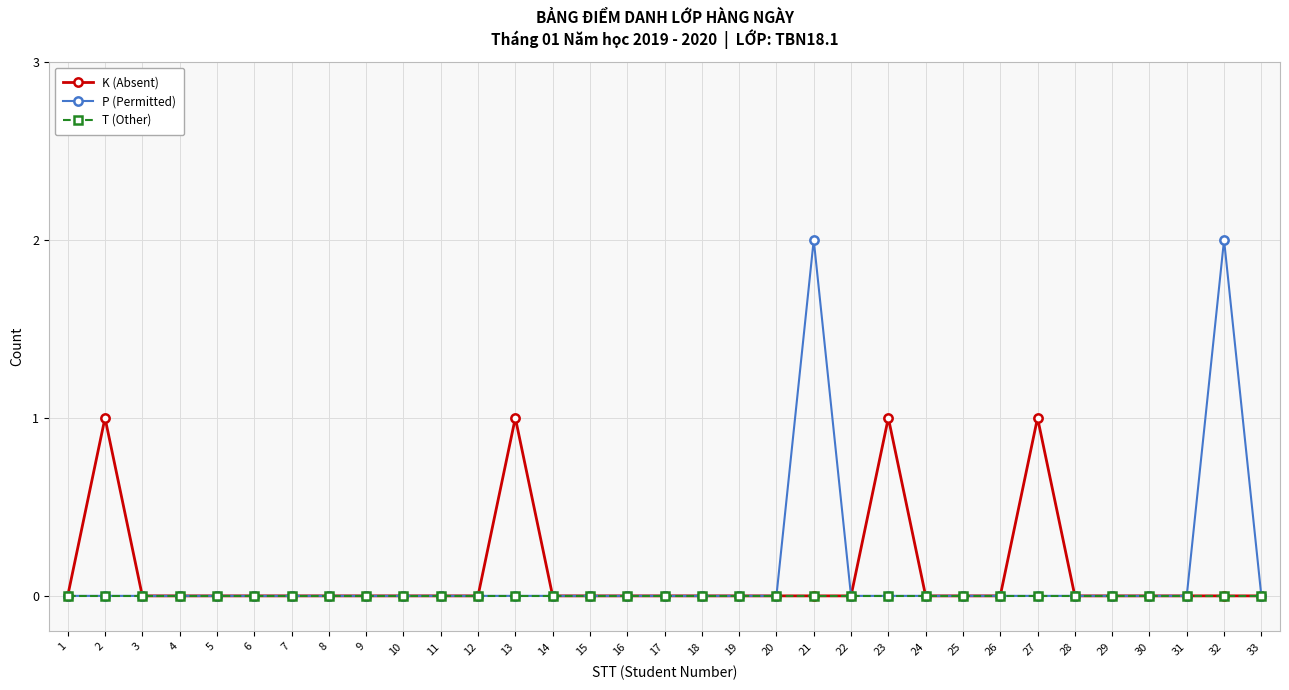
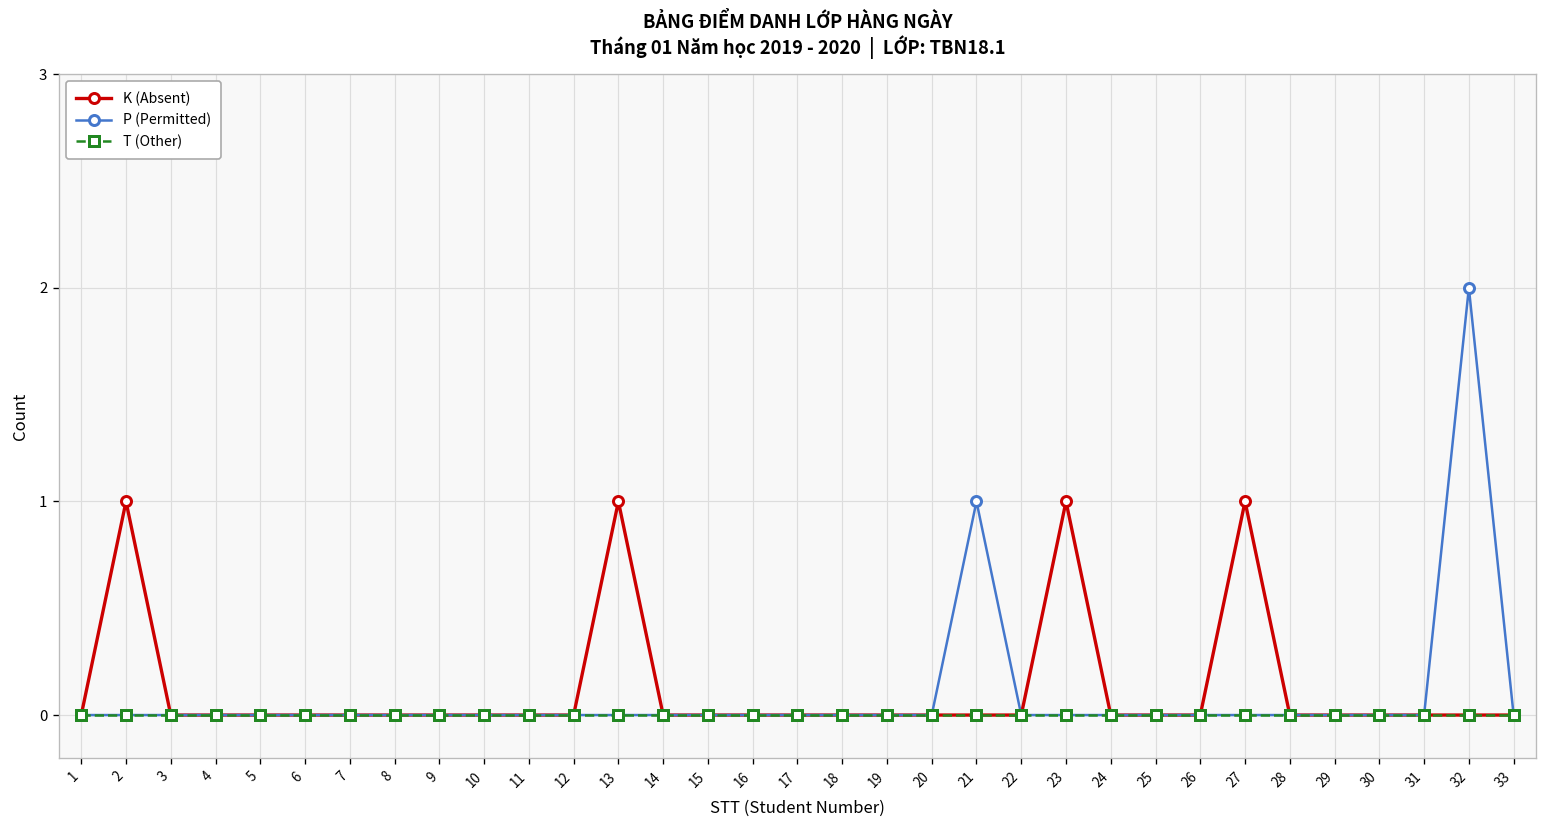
  {
    "K (Absent)": {
      "2": 1,
      "13": 1,
      "23": 1,
      "27": 1
    },
    "P (Permitted)": {
-     "21": 2,
+     "21": 1,
      "32": 2
    }
  }
